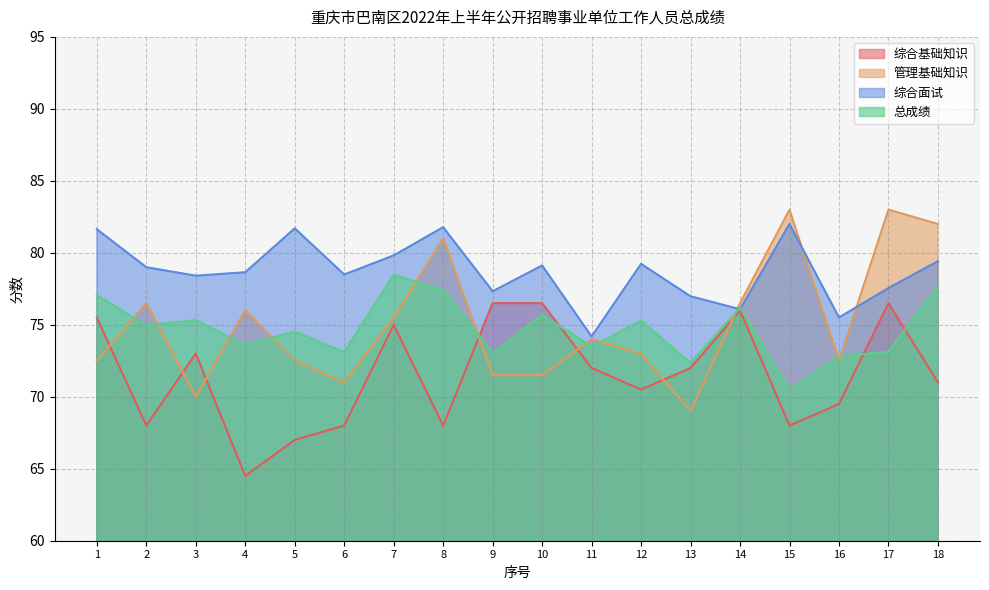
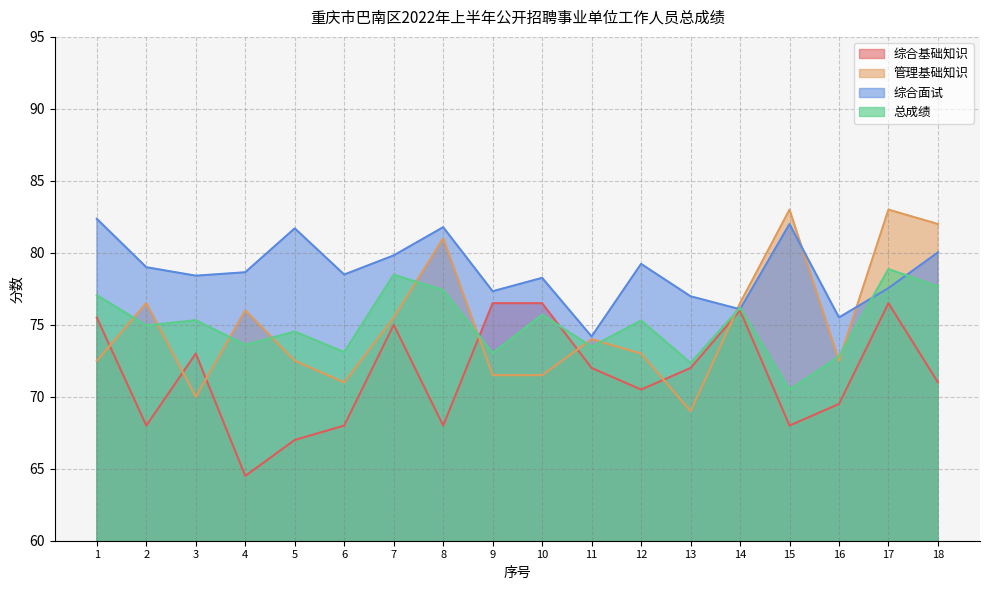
  {
    "综合面试": {
-     "1": 81.6,
+     "1": 82.4,
      "2": 79.0,
      "3": 78.4,
      "4": 78.7,
      "5": 81.7,
      "6": 78.5,
      "7": 79.8,
      "8": 81.8,
      "9": 77.3,
-     "10": 79.1,
+     "10": 78.3,
      "11": 74.2,
      "12": 79.2,
      "13": 77.0,
      "15": 82.0,
      "16": 75.5,
      "17": 77.6,
-     "18": 79.4
+     "18": 80.0
    },
    "总成绩": {
      "1": 77.1,
      "2": 75.0,
      "3": 75.3,
      "4": 73.6,
      "5": 74.5,
      "6": 73.1,
      "7": 78.5,
      "8": 77.4,
      "9": 73.0,
      "10": 75.7,
      "11": 73.5,
      "12": 75.3,
      "13": 72.4,
      "15": 70.5,
      "16": 72.8,
-     "17": 73.1,
+     "17": 78.9,
      "18": 77.7
    }
  }
